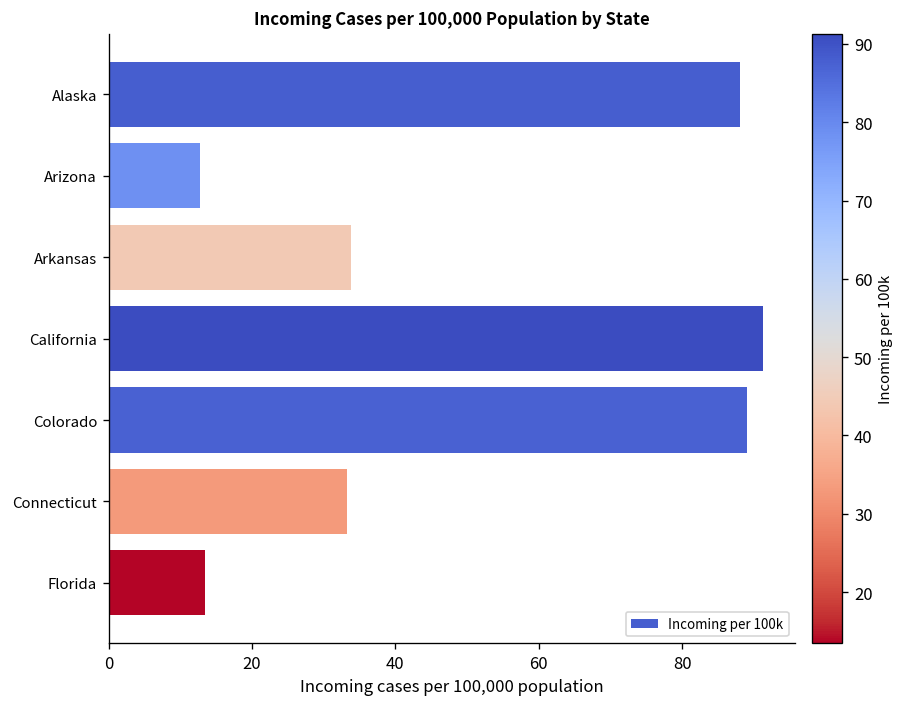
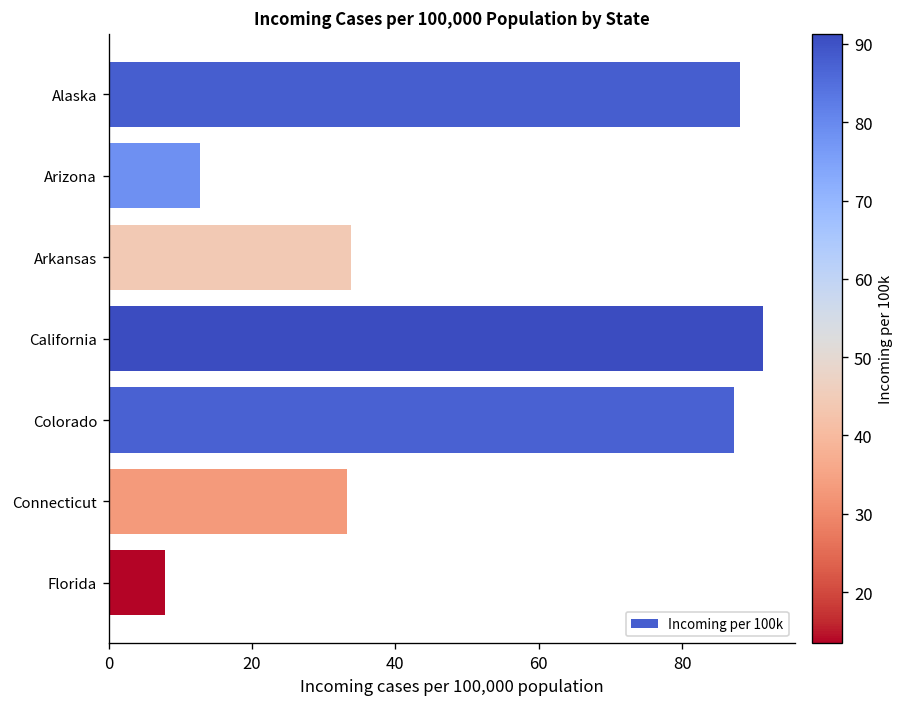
  {
    "Alaska": 88,
    "Arizona": 13,
    "Arkansas": 34,
    "California": 91,
-   "Colorado": 89,
+   "Colorado": 87,
    "Connecticut": 33,
-   "Florida": 13
+   "Florida": 8
  }
